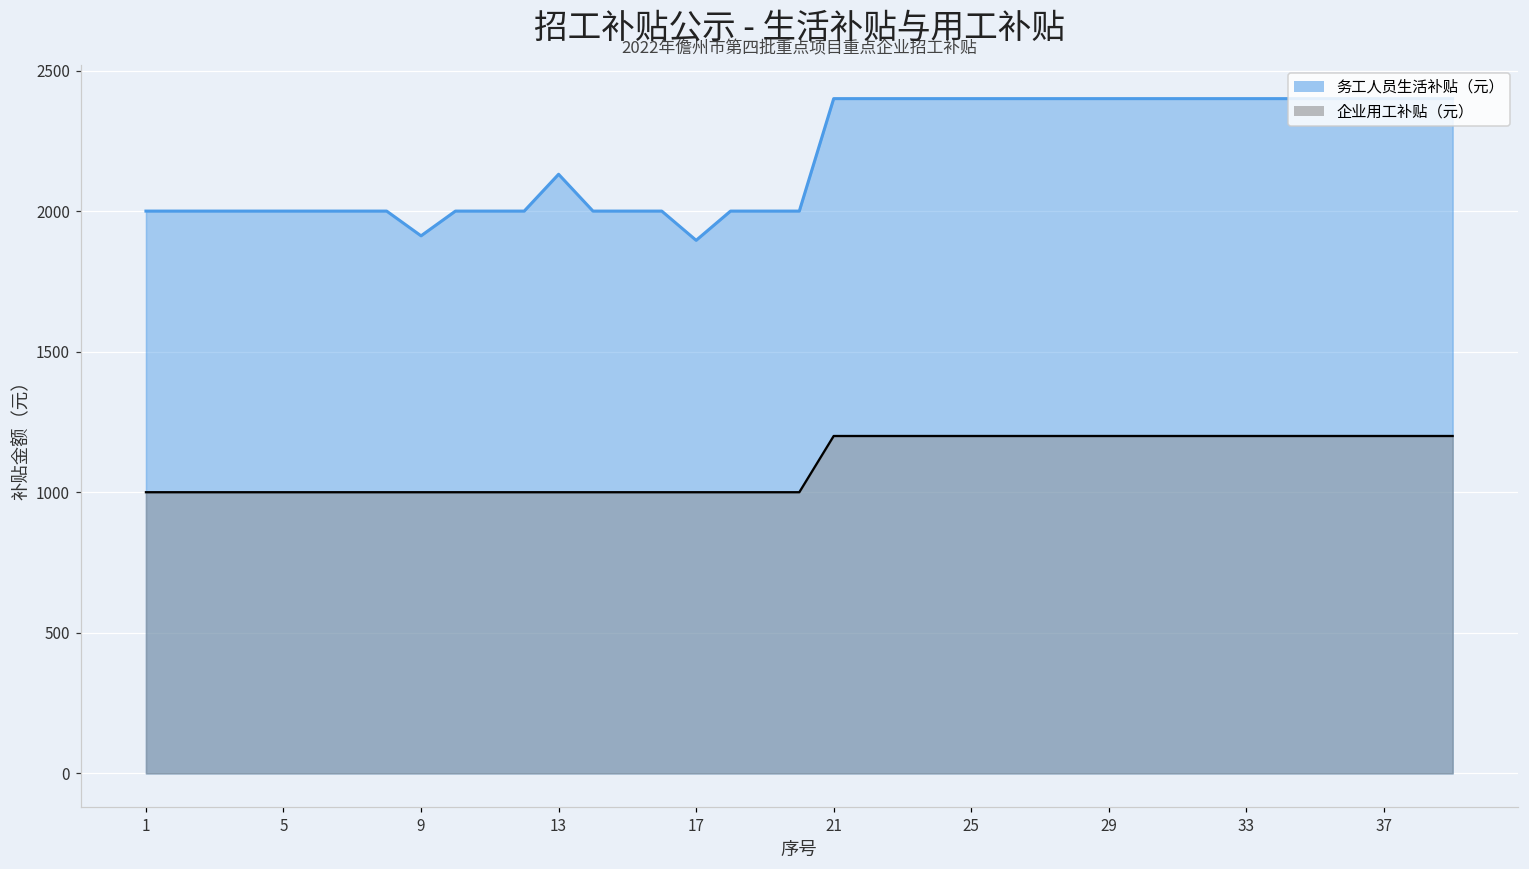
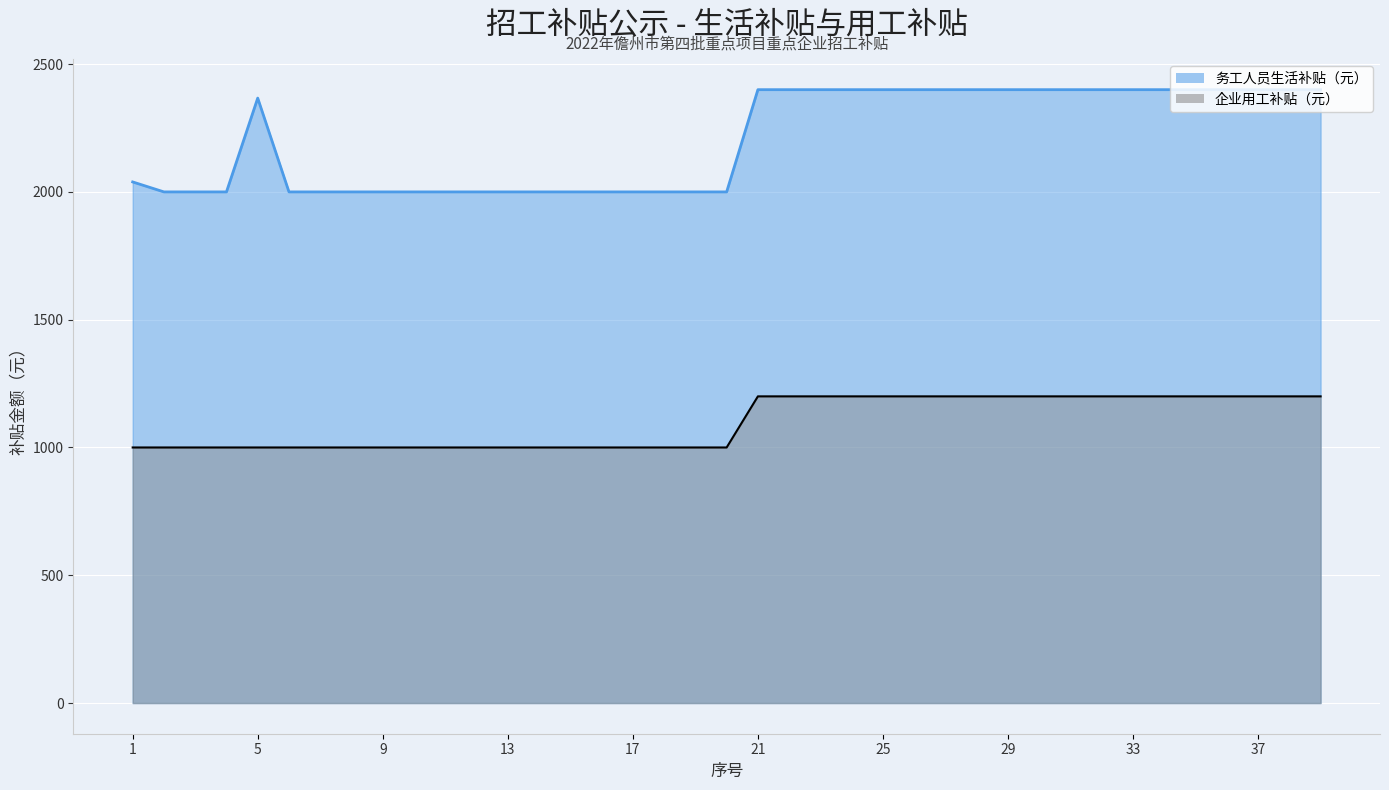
  {
    "务工人员生活补贴（元）": {
-     "1": 2000,
-     "5": 2000,
-     "9": 1910,
-     "13": 2130,
-     "17": 1900,
+     "1": 2040,
+     "5": 2370,
+     "9": 2000,
+     "13": 2000,
+     "17": 2000,
      "21": 2400,
      "25": 2400,
      "29": 2400,
      "33": 2400
    },
    "企业用工补贴（元）": {
      "1": 1000,
      "5": 1000,
      "9": 1000,
      "13": 1000,
      "17": 1000,
      "21": 1200,
      "25": 1200,
      "29": 1200,
      "33": 1200,
      "37": 1200
    }
  }
